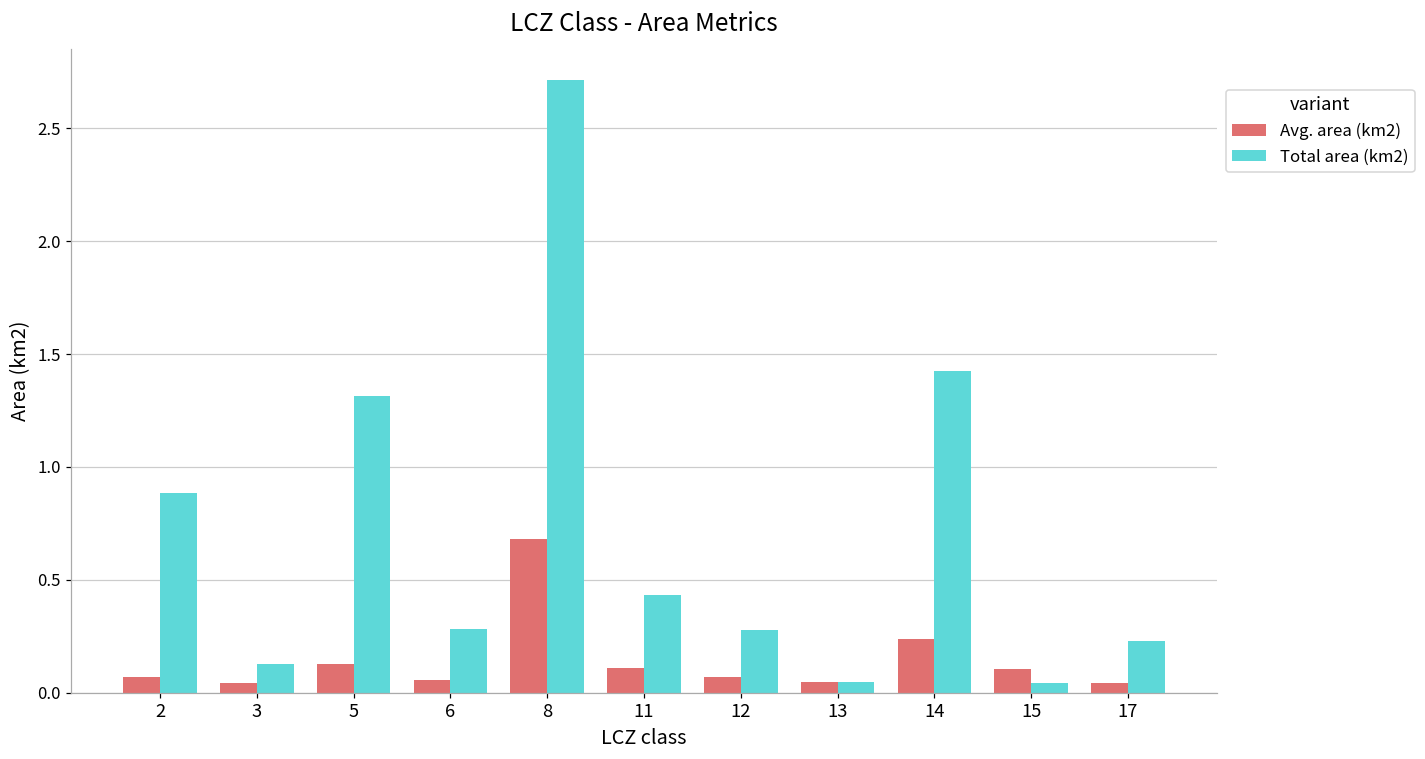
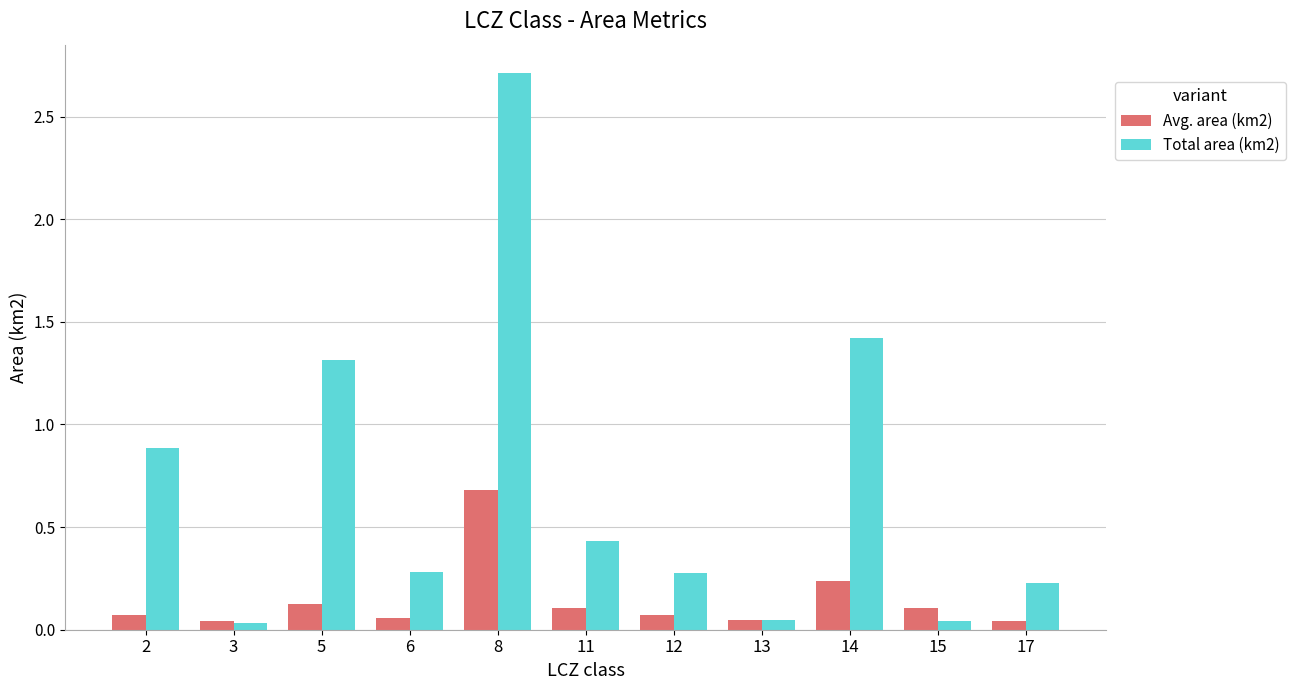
  {
    "Avg. area (km2)": {
      "2": 0.07,
      "3": 0.04,
      "5": 0.13,
      "6": 0.06,
      "8": 0.68,
      "11": 0.11,
      "12": 0.07,
      "13": 0.05,
      "14": 0.24,
      "15": 0.10,
      "17": 0.04
    },
    "Total area (km2)": {
      "2": 0.89,
-     "3": 0.13,
+     "3": 0.03,
      "5": 1.32,
      "6": 0.28,
      "8": 2.71,
      "11": 0.43,
      "12": 0.28,
      "13": 0.05,
      "14": 1.42,
      "15": 0.04,
      "17": 0.23
    }
  }
